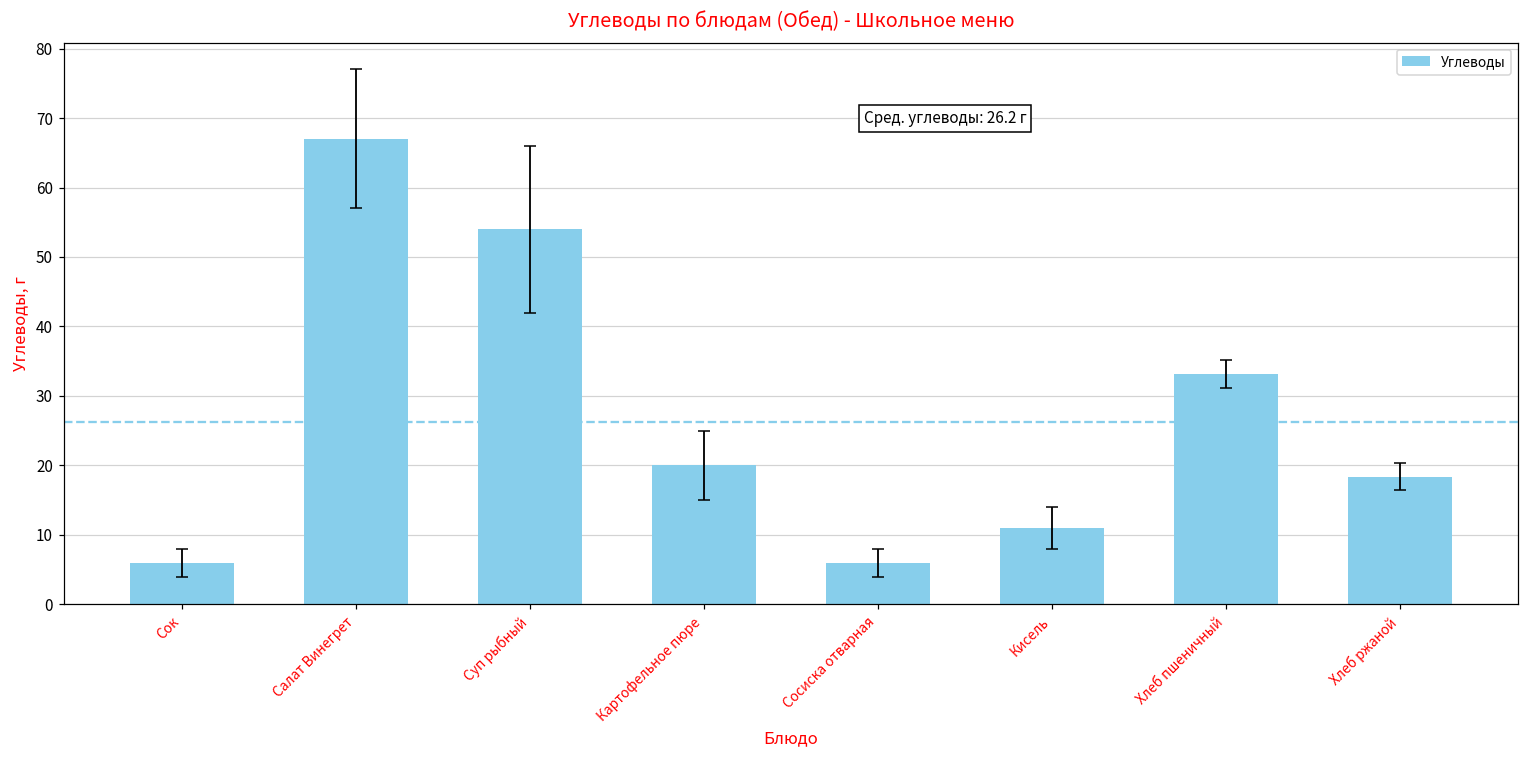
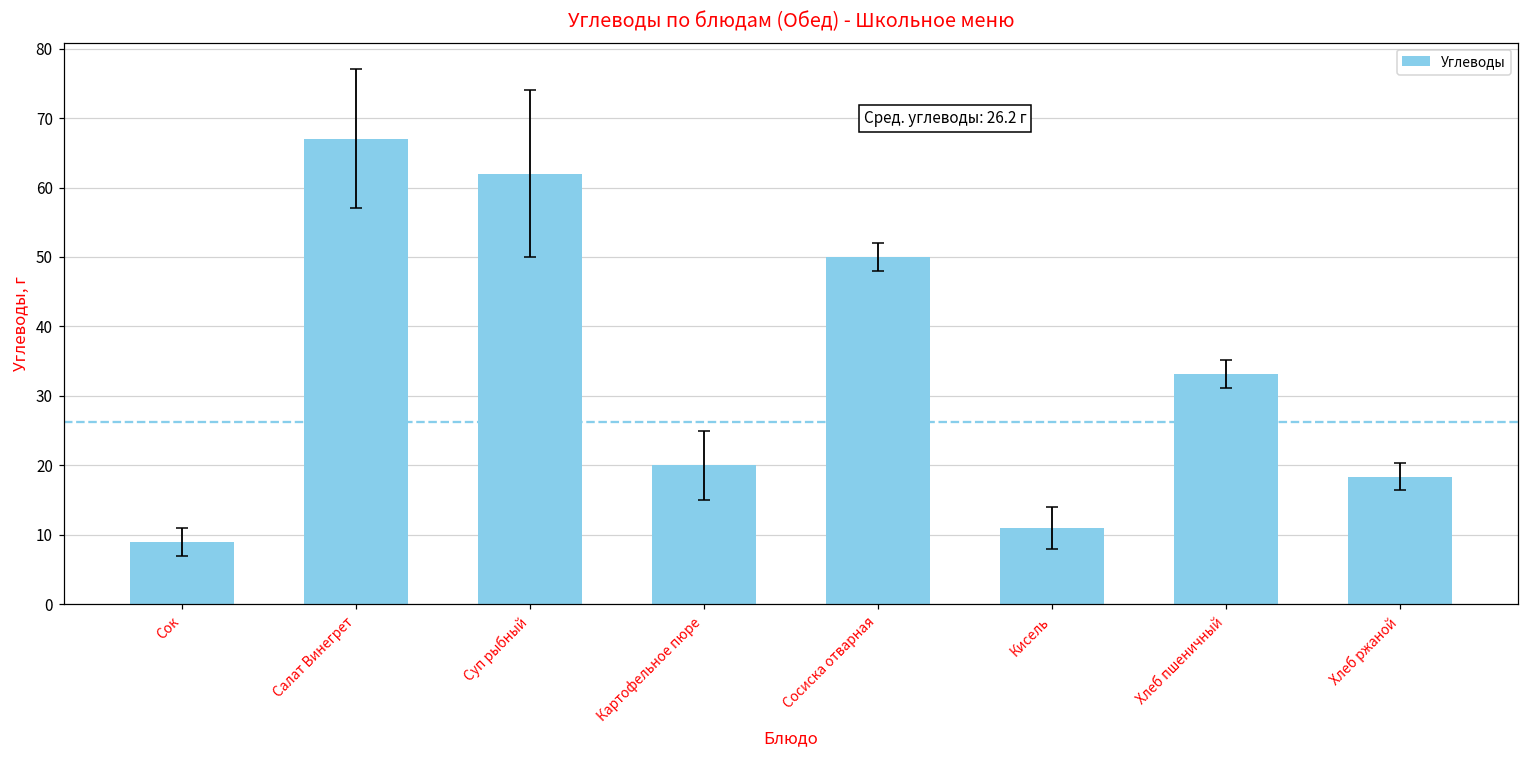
  {
    "Углеводы": {
-     "Сок": 6,
+     "Сок": 9,
      "Салат Винегрет": 67,
-     "Суп рыбный": 54,
+     "Суп рыбный": 62,
      "Картофельное пюре": 20,
-     "Сосиска отварная": 6,
+     "Сосиска отварная": 50,
      "Кисель": 11,
      "Хлеб пшеничный": 33,
      "Хлеб ржаной": 18
    }
  }
